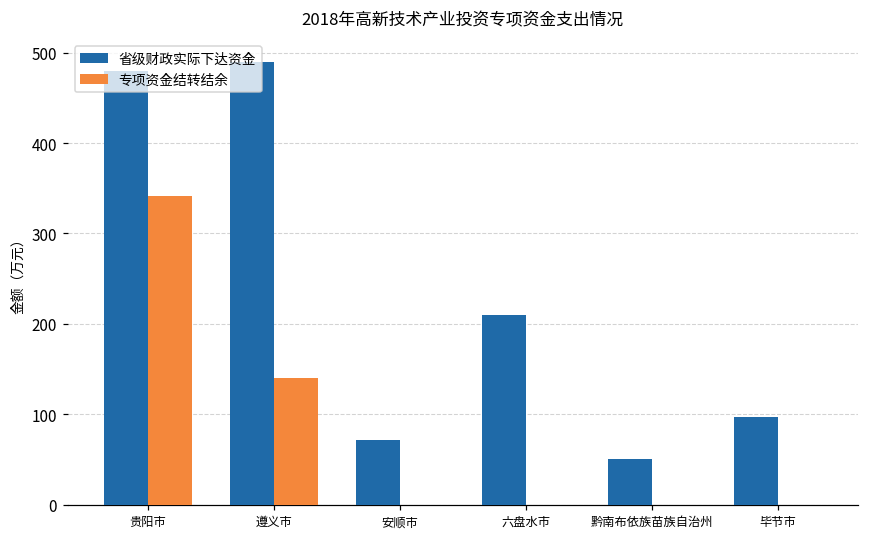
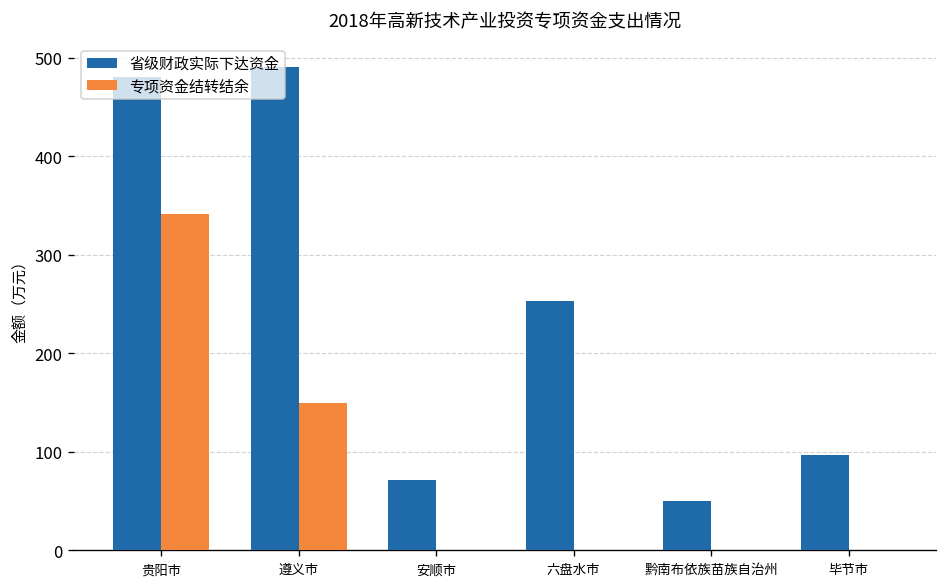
  {
    "省级财政实际下达资金": {
      "安顺市": 70,
-     "六盘水市": 210,
+     "六盘水市": 250,
      "黔南布依族苗族自治州": 50,
      "毕节市": 100
    },
    "专项资金结转结余": {
      "贵阳市": 340,
-     "遵义市": 140,
+     "遵义市": 150,
      "安顺市": 0,
      "六盘水市": 0,
      "黔南布依族苗族自治州": 0,
      "毕节市": 0
    }
  }
